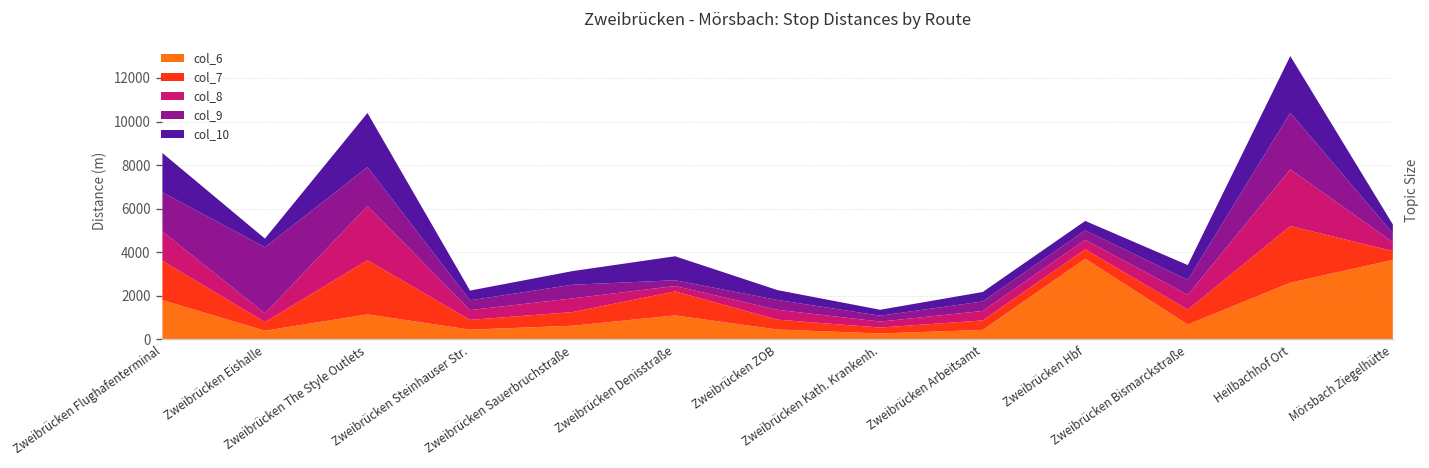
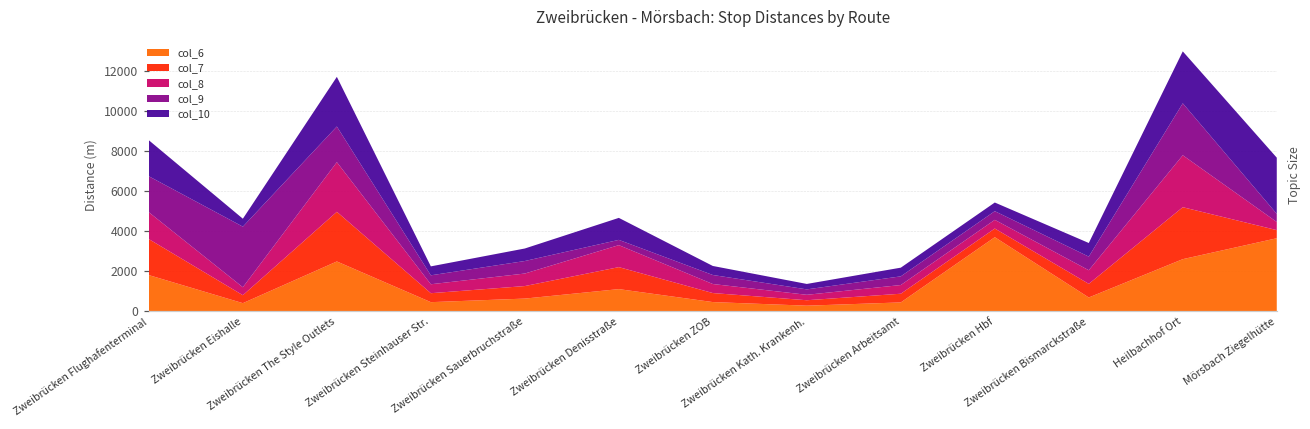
  {
    "col_6": {
      "Zweibrücken Flughafenterminal": 1800,
      "Zweibrücken Eishalle": 400,
-     "Zweibrücken The Style Outlets": 1100,
+     "Zweibrücken The Style Outlets": 2500,
      "Zweibrücken Steinhauser Str.": 400,
      "Zweibrücken Sauerbruchstraße": 600,
      "Zweibrücken Denisstraße": 1100,
      "Zweibrücken ZOB": 500,
      "Zweibrücken Kath. Krankenh.": 300,
      "Zweibrücken Arbeitsamt": 400,
      "Zweibrücken Hbf": 3700,
      "Zweibrücken Bismarckstraße": 700,
      "Heilbachhof Ort": 2600,
      "Mörsbach Ziegelhütte": 3600
    },
    "col_7": {
      "Zweibrücken Flughafenterminal": 1800,
      "Zweibrücken Eishalle": 400,
      "Zweibrücken The Style Outlets": 2500,
      "Zweibrücken Steinhauser Str.": 400,
      "Zweibrücken Sauerbruchstraße": 600,
      "Zweibrücken Denisstraße": 1100,
      "Zweibrücken ZOB": 500,
      "Zweibrücken Kath. Krankenh.": 300,
      "Zweibrücken Arbeitsamt": 400,
      "Zweibrücken Hbf": 400,
      "Zweibrücken Bismarckstraße": 700,
      "Heilbachhof Ort": 2600,
      "Mörsbach Ziegelhütte": 400
    },
    "col_8": {
      "Zweibrücken Flughafenterminal": 1300,
      "Zweibrücken Eishalle": 400,
      "Zweibrücken The Style Outlets": 2500,
      "Zweibrücken Steinhauser Str.": 400,
      "Zweibrücken Sauerbruchstraße": 600,
-     "Zweibrücken Denisstraße": 200,
+     "Zweibrücken Denisstraße": 1100,
      "Zweibrücken ZOB": 500,
      "Zweibrücken Kath. Krankenh.": 300,
      "Zweibrücken Arbeitsamt": 400,
      "Zweibrücken Hbf": 400,
      "Zweibrücken Bismarckstraße": 700,
      "Heilbachhof Ort": 2600,
      "Mörsbach Ziegelhütte": 400
    },
    "col_9": {
      "Zweibrücken Flughafenterminal": 1800,
      "Zweibrücken Eishalle": 3000,
      "Zweibrücken The Style Outlets": 1800,
      "Zweibrücken Steinhauser Str.": 400,
      "Zweibrücken Sauerbruchstraße": 600,
      "Zweibrücken Denisstraße": 300,
      "Zweibrücken ZOB": 500,
      "Zweibrücken Kath. Krankenh.": 300,
      "Zweibrücken Arbeitsamt": 400,
      "Zweibrücken Hbf": 400,
      "Zweibrücken Bismarckstraße": 700,
      "Heilbachhof Ort": 2600,
      "Mörsbach Ziegelhütte": 400
    },
    "col_10": {
      "Zweibrücken Flughafenterminal": 1800,
      "Zweibrücken Eishalle": 400,
      "Zweibrücken The Style Outlets": 2500,
      "Zweibrücken Steinhauser Str.": 400,
      "Zweibrücken Sauerbruchstraße": 600,
      "Zweibrücken Denisstraße": 1100,
      "Zweibrücken ZOB": 500,
      "Zweibrücken Kath. Krankenh.": 300,
      "Zweibrücken Arbeitsamt": 400,
      "Zweibrücken Hbf": 400,
      "Zweibrücken Bismarckstraße": 700,
      "Heilbachhof Ort": 2600,
-     "Mörsbach Ziegelhütte": 400
+     "Mörsbach Ziegelhütte": 2800
    }
  }
